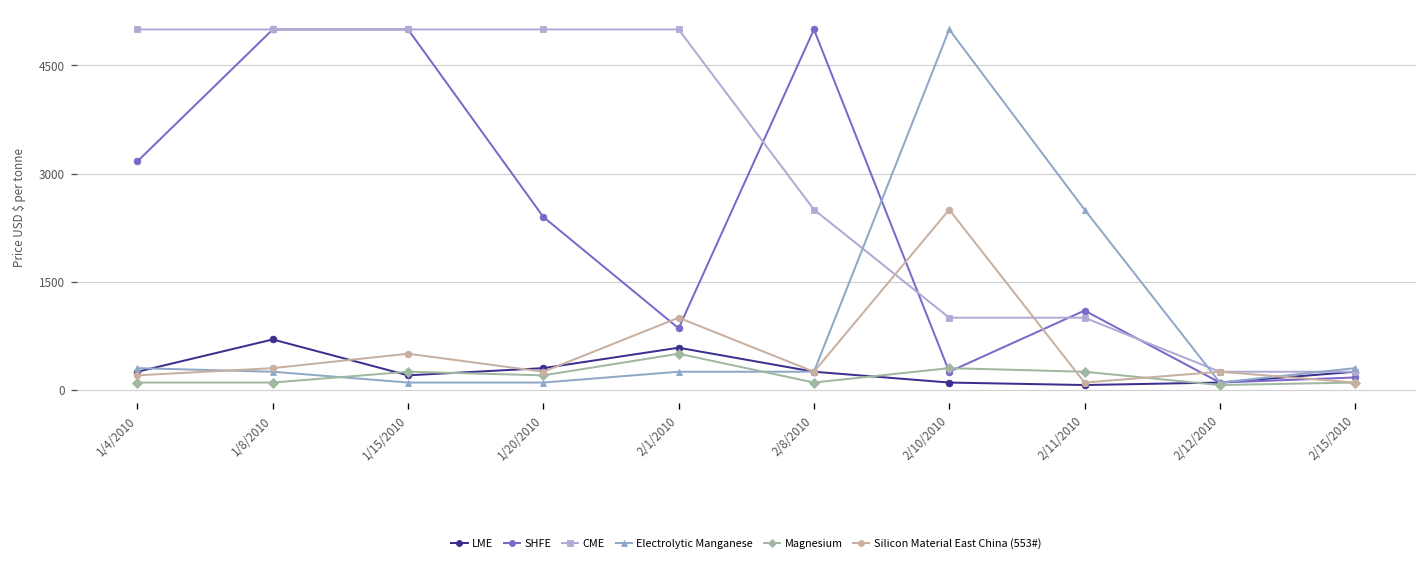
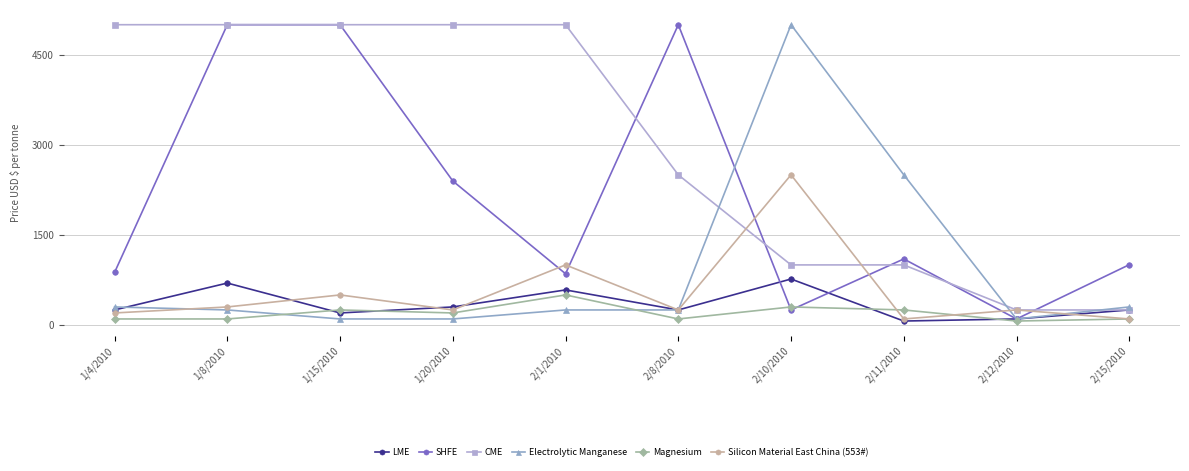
  {
    "LME": {
      "1/4/2010": 300,
      "1/8/2010": 700,
      "1/15/2010": 200,
      "1/20/2010": 300,
      "2/1/2010": 600,
-     "2/10/2010": 100
+     "2/10/2010": 800
    },
    "SHFE": {
-     "1/4/2010": 3200,
+     "1/4/2010": 900,
      "1/20/2010": 2400,
      "2/1/2010": 900,
      "2/8/2010": 5000,
      "2/10/2010": 300,
      "2/11/2010": 1100,
-     "2/15/2010": 200
+     "2/15/2010": 1000
    }
  }
